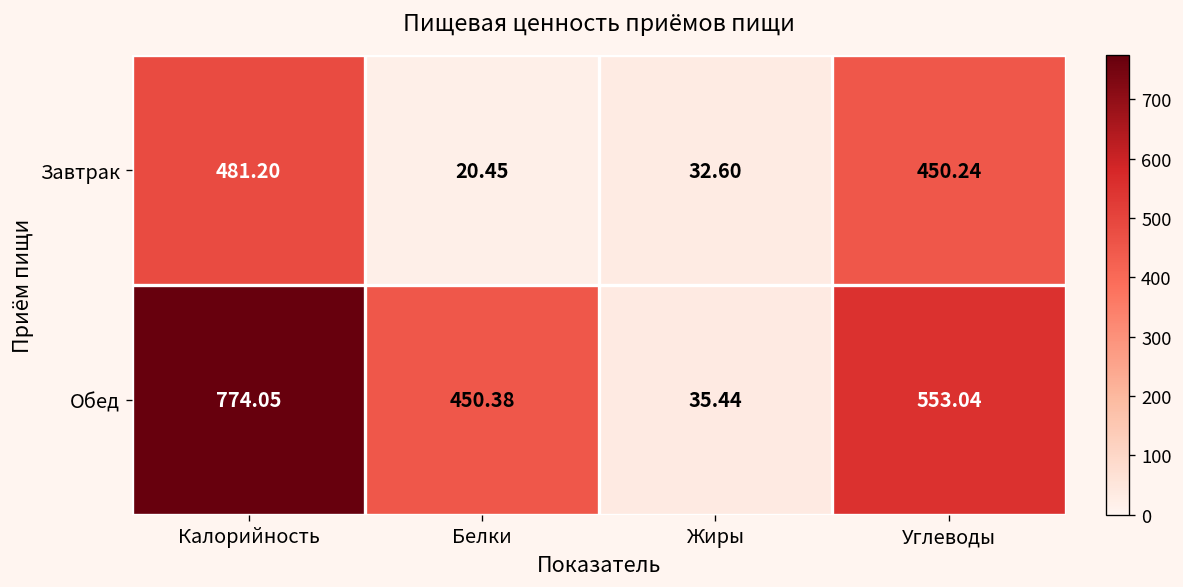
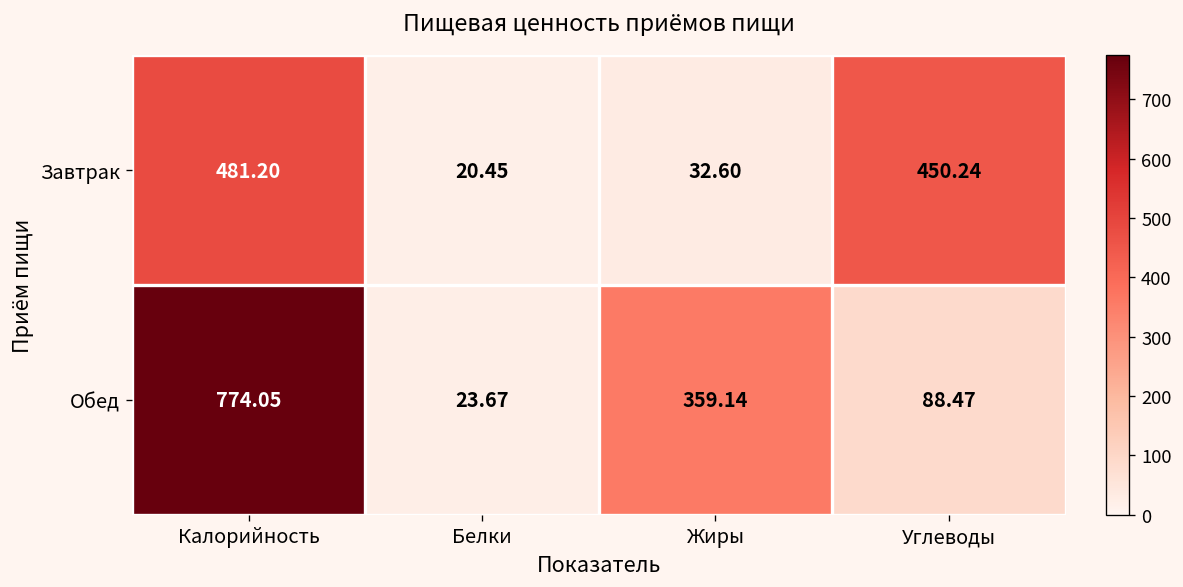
  {
    "Завтрак": {
      "Калорийность": 481.20,
      "Белки": 20.45,
      "Жиры": 32.60,
      "Углеводы": 450.24
    },
    "Обед": {
      "Калорийность": 774.05,
-     "Белки": 450.38,
-     "Жиры": 35.44,
-     "Углеводы": 553.04
+     "Белки": 23.67,
+     "Жиры": 359.14,
+     "Углеводы": 88.47
    }
  }
